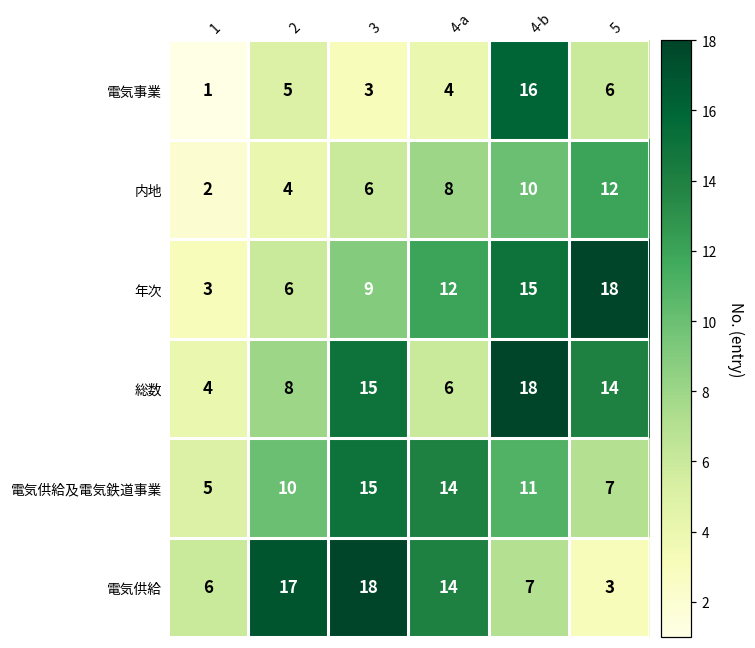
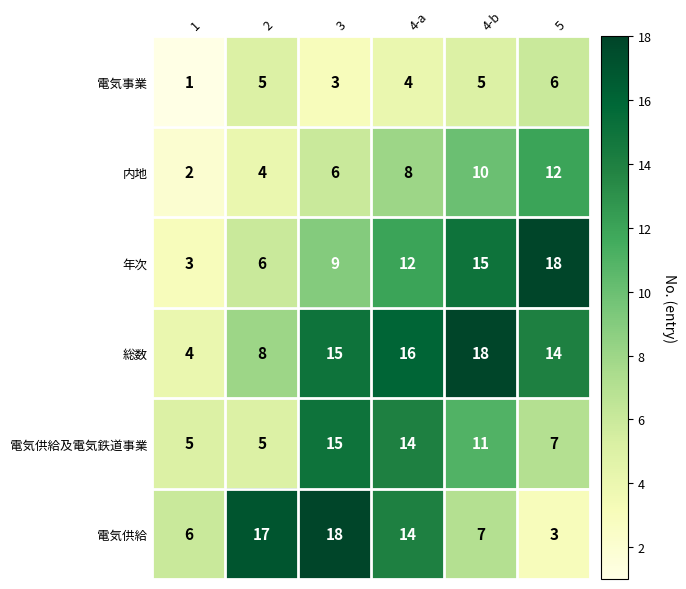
  {
    "電気事業": {
      "1": 1,
      "2": 5,
      "3": 3,
      "4-a": 4,
-     "4-b": 16,
+     "4-b": 5,
      "5": 6
    },
    "内地": {
      "1": 2,
      "2": 4,
      "3": 6,
      "4-a": 8,
      "4-b": 10,
      "5": 12
    },
    "年次": {
      "1": 3,
      "2": 6,
      "3": 9,
      "4-a": 12,
      "4-b": 15,
      "5": 18
    },
    "総数": {
      "1": 4,
      "2": 8,
      "3": 15,
-     "4-a": 6,
+     "4-a": 16,
      "4-b": 18,
      "5": 14
    },
    "電気供給及電気鉄道事業": {
      "1": 5,
-     "2": 10,
+     "2": 5,
      "3": 15,
      "4-a": 14,
      "4-b": 11,
      "5": 7
    },
    "電気供給": {
      "1": 6,
      "2": 17,
      "3": 18,
      "4-a": 14,
      "4-b": 7,
      "5": 3
    }
  }
